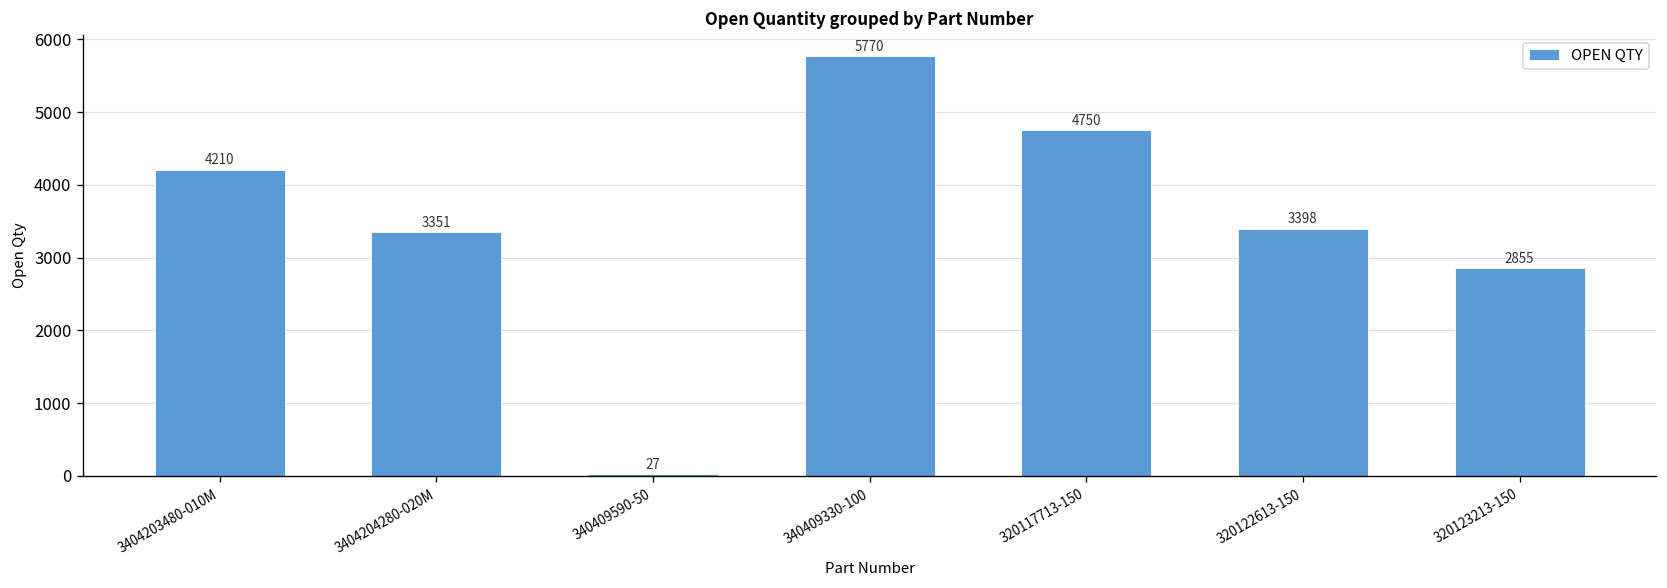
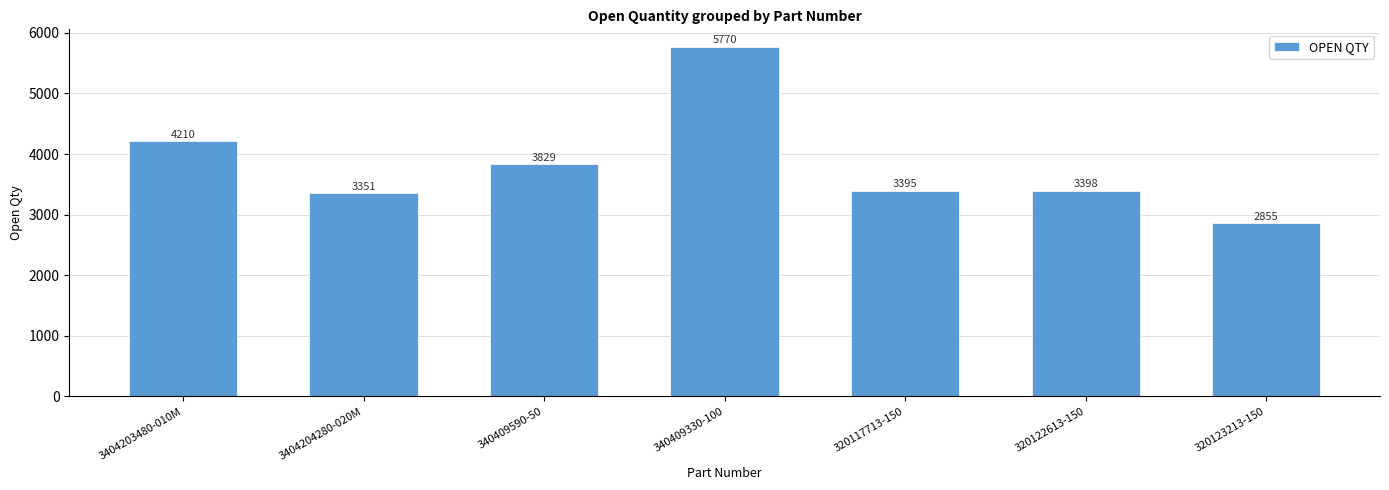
  {
    "3404203480-010M": 4210,
    "3404204280-020M": 3351,
-   "340409590-50": 27,
+   "340409590-50": 3829,
    "340409330-100": 5770,
-   "320117713-150": 4750,
+   "320117713-150": 3395,
    "320122613-150": 3398,
    "320123213-150": 2855
  }
